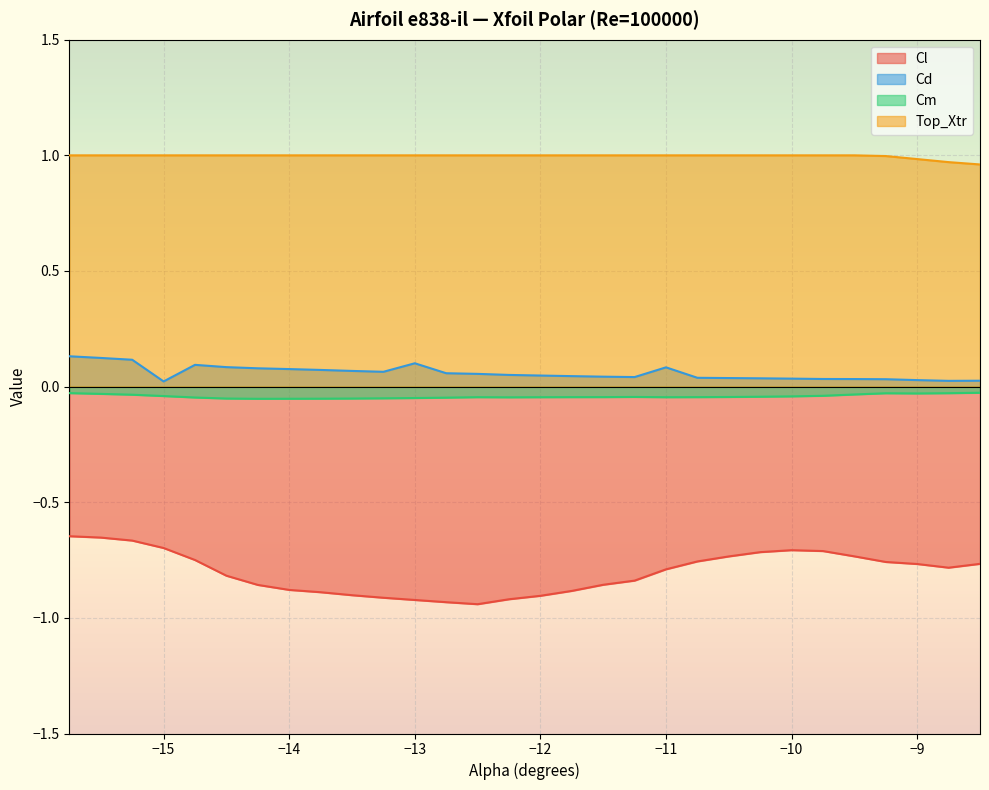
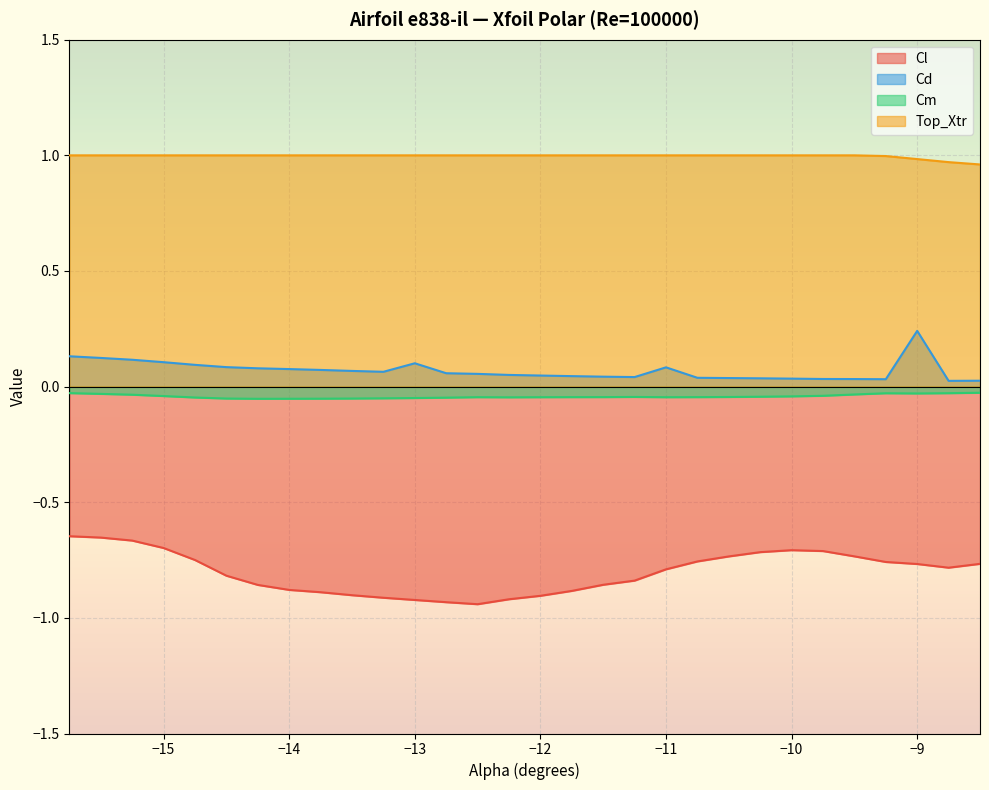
  {
    "Cd": {
-     "−15": 0.02,
+     "−15": 0.11,
      "−14": 0.08,
      "−13": 0.10,
      "−12": 0.05,
      "−11": 0.08,
      "−10": 0.03,
-     "−9": 0.03
+     "−9": 0.24
    },
    "Top_Xtr": {
      "−15": 1.00,
      "−14": 1.00,
      "−13": 1.00,
      "−12": 1.00,
      "−11": 1.00,
      "−10": 1.00,
      "−9": 0.98
    }
  }
